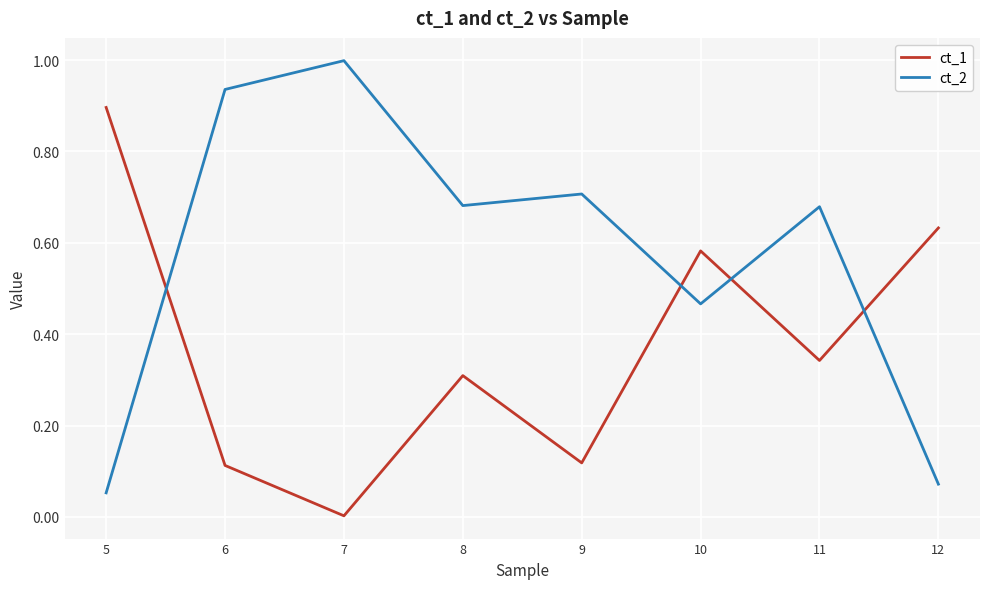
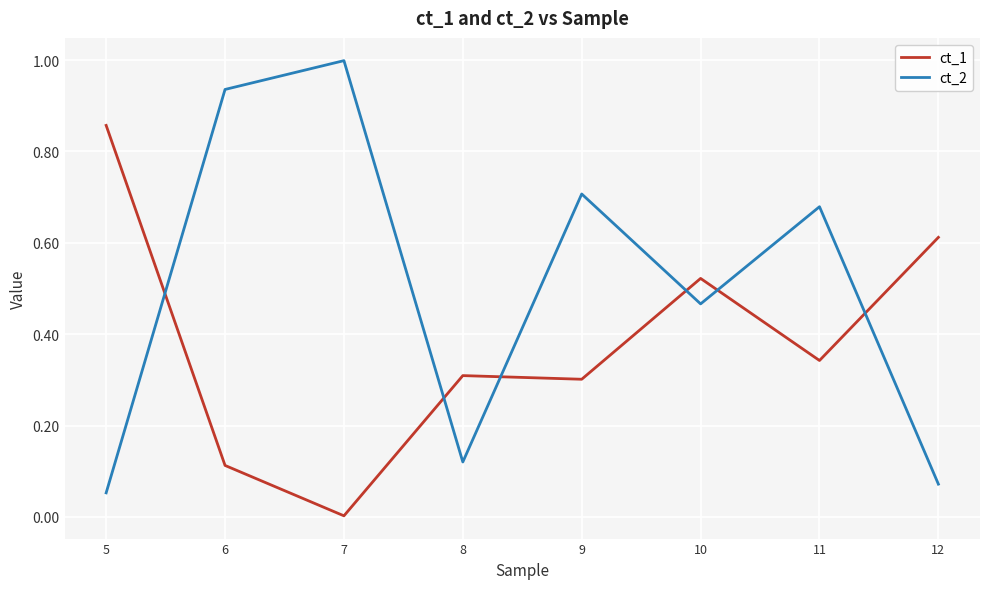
  {
    "ct_1": {
-     "5": 0.90,
+     "5": 0.86,
      "6": 0.11,
      "7": 0.00,
      "8": 0.31,
-     "9": 0.12,
-     "10": 0.58,
+     "9": 0.30,
+     "10": 0.52,
      "11": 0.34,
-     "12": 0.63
+     "12": 0.61
    },
    "ct_2": {
      "5": 0.05,
      "6": 0.94,
      "7": 1.00,
-     "8": 0.68,
+     "8": 0.12,
      "9": 0.71,
      "10": 0.47,
      "11": 0.68,
      "12": 0.07
    }
  }
